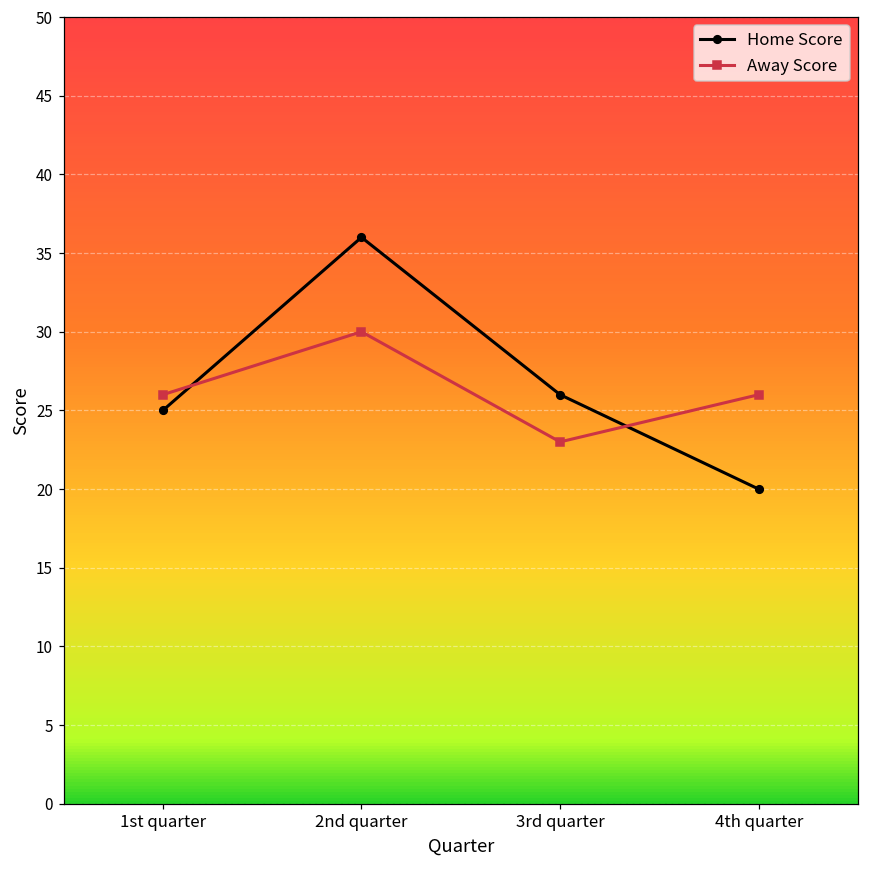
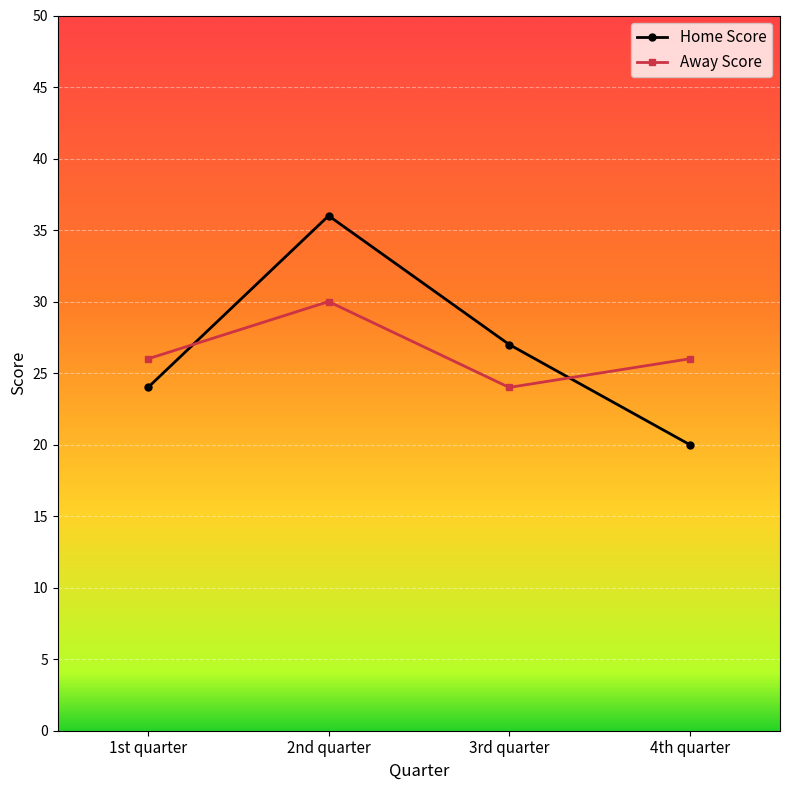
  {
    "Home Score": {
-     "1st quarter": 25,
+     "1st quarter": 24,
      "2nd quarter": 36,
-     "3rd quarter": 26,
+     "3rd quarter": 27,
      "4th quarter": 20
    },
    "Away Score": {
      "1st quarter": 26,
      "2nd quarter": 30,
-     "3rd quarter": 23,
+     "3rd quarter": 24,
      "4th quarter": 26
    }
  }
